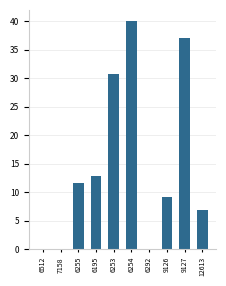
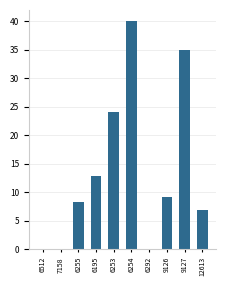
  {
    "6512": 0,
    "7158": 0,
-   "6255": 12,
+   "6255": 8,
    "6195": 13,
-   "6253": 31,
+   "6253": 24,
    "6254": 40,
    "6292": 0,
    "9126": 9,
-   "9127": 37,
+   "9127": 35,
    "12613": 7
  }
